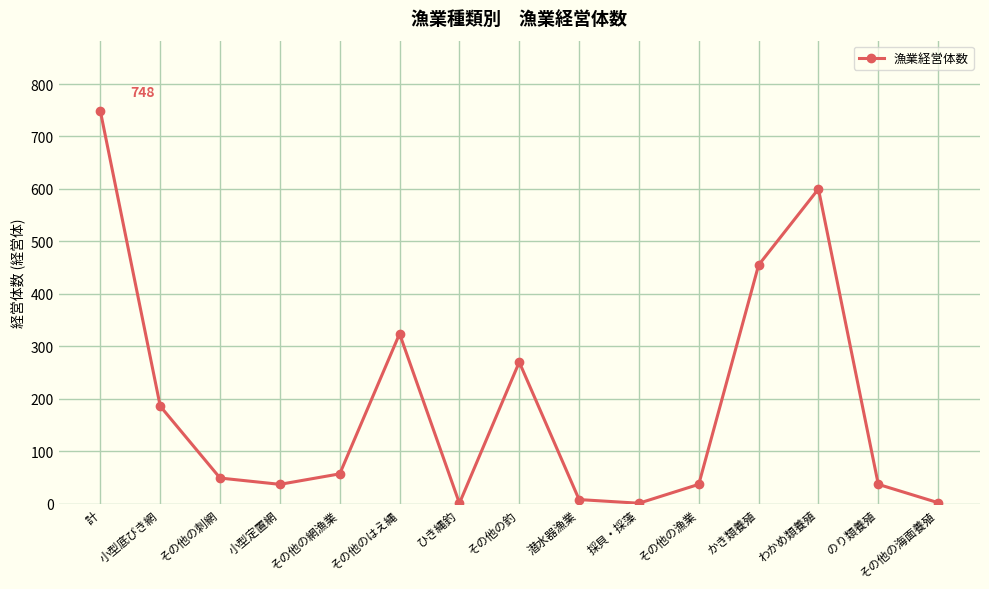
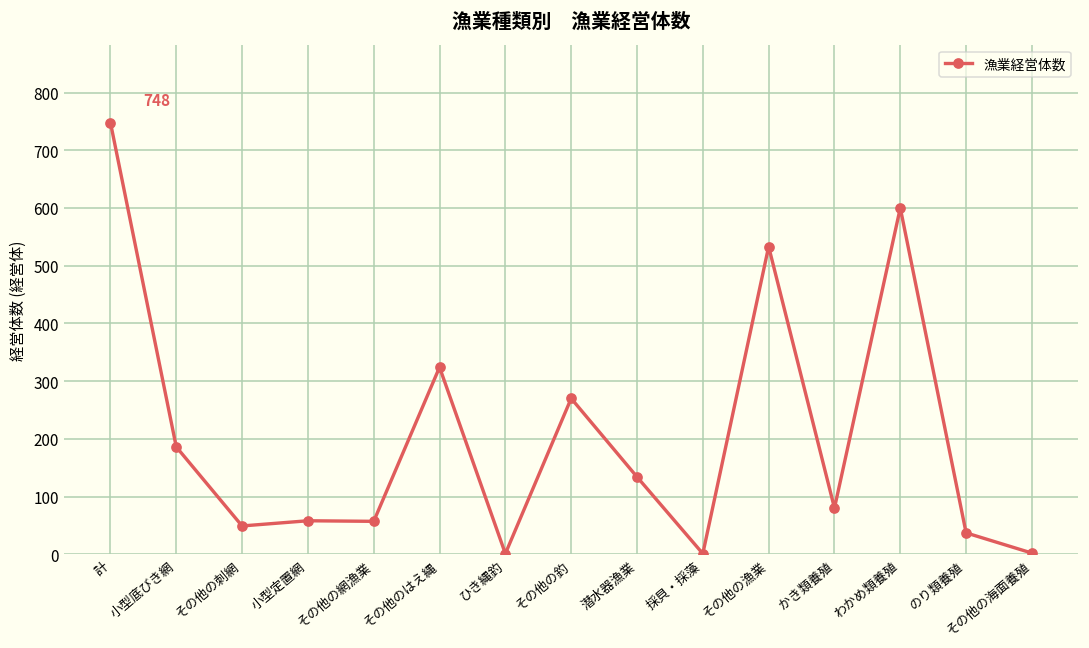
  {
    "計": 750,
    "小型底びき網": 190,
    "その他の刺網": 50,
-   "小型定置網": 40,
+   "小型定置網": 60,
    "その他の網漁業": 60,
    "その他のはえ縄": 320,
    "ひき縄釣": 0,
    "その他の釣": 270,
-   "潜水器漁業": 10,
+   "潜水器漁業": 130,
    "採貝・採藻": 0,
-   "その他の漁業": 40,
-   "かき類養殖": 460,
+   "その他の漁業": 530,
+   "かき類養殖": 80,
    "わかめ類養殖": 600,
    "のり類養殖": 40,
    "その他の海面養殖": 0
  }
